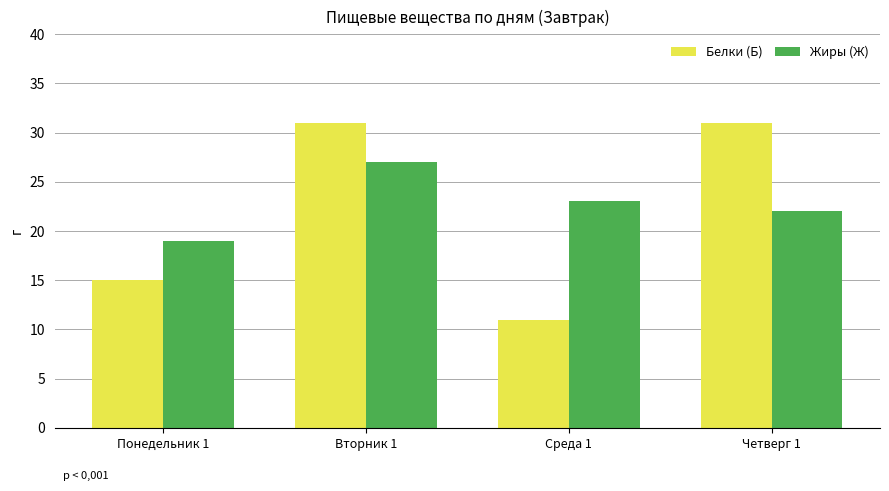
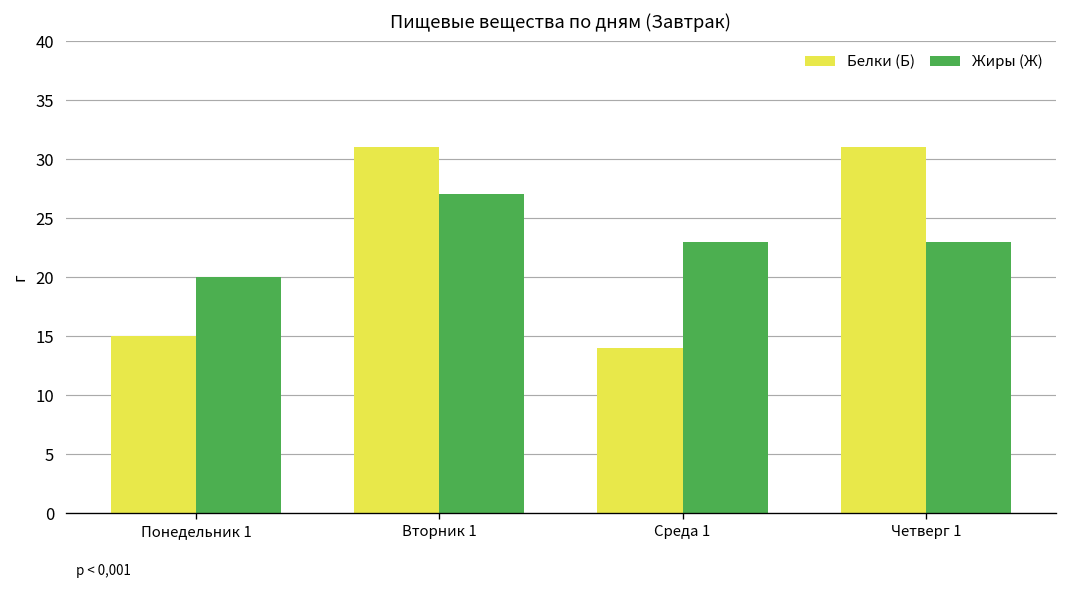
  {
    "Белки (Б)": {
      "Понедельник 1": 15,
      "Вторник 1": 31,
-     "Среда 1": 11,
+     "Среда 1": 14,
      "Четверг 1": 31
    },
    "Жиры (Ж)": {
-     "Понедельник 1": 19,
+     "Понедельник 1": 20,
      "Вторник 1": 27,
      "Среда 1": 23,
-     "Четверг 1": 22
+     "Четверг 1": 23
    }
  }
